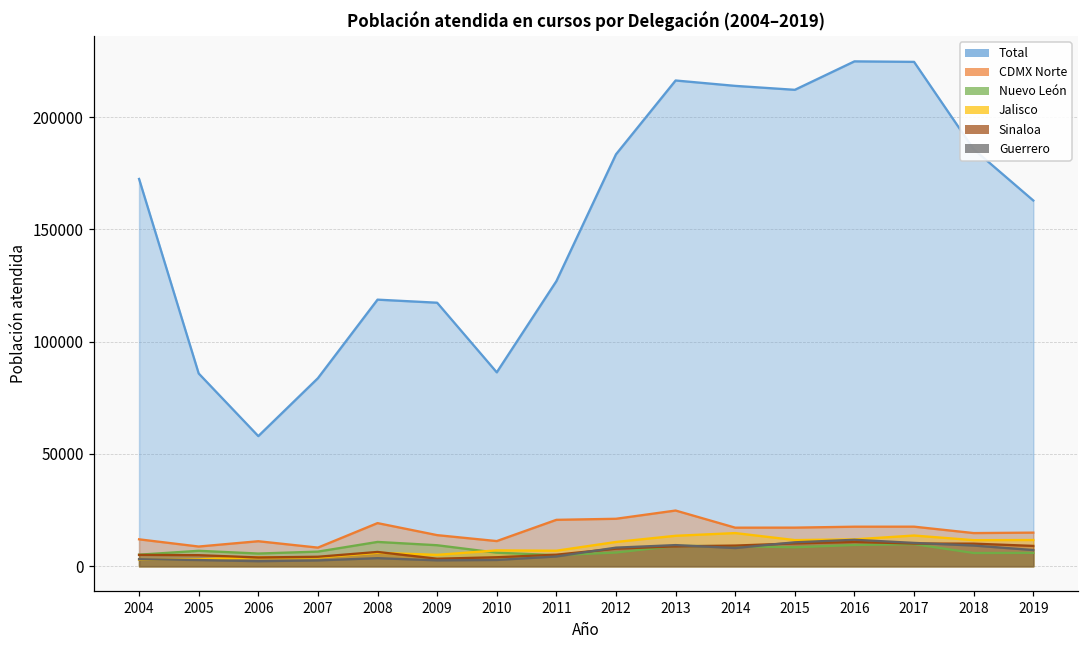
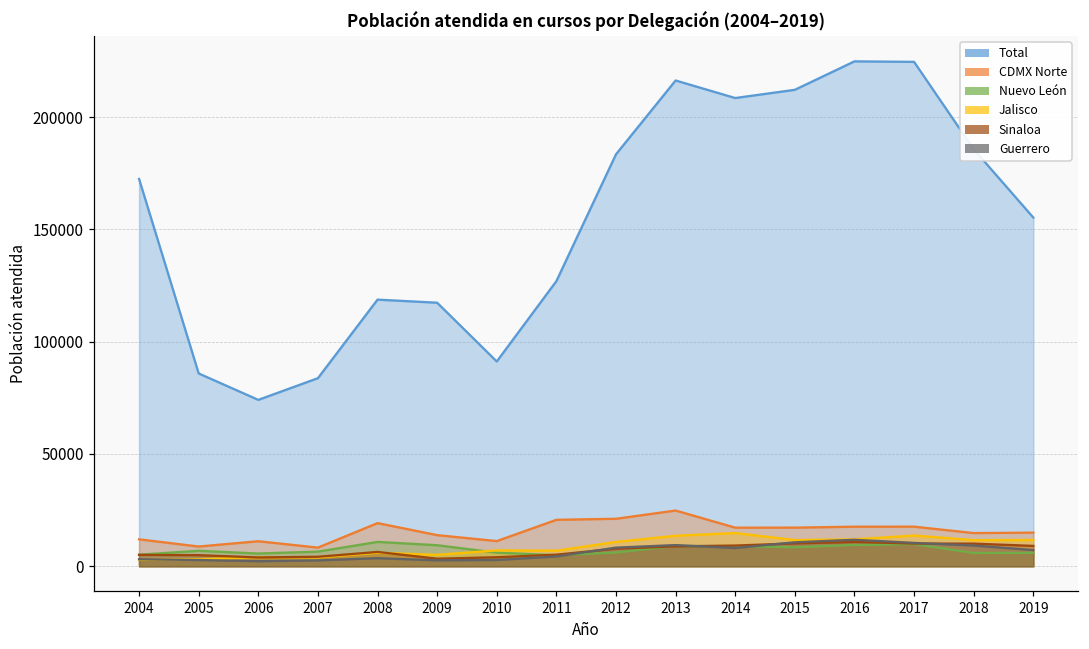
  {
    "Total": {
      "2004": 172000,
      "2005": 86000,
-     "2006": 58000,
+     "2006": 74000,
      "2007": 84000,
      "2008": 119000,
      "2009": 117000,
-     "2010": 86000,
+     "2010": 91000,
      "2011": 127000,
      "2012": 183000,
      "2013": 216000,
-     "2014": 214000,
+     "2014": 208000,
      "2015": 212000,
      "2016": 225000,
      "2017": 225000,
      "2018": 186000,
-     "2019": 163000
+     "2019": 155000
    }
  }
